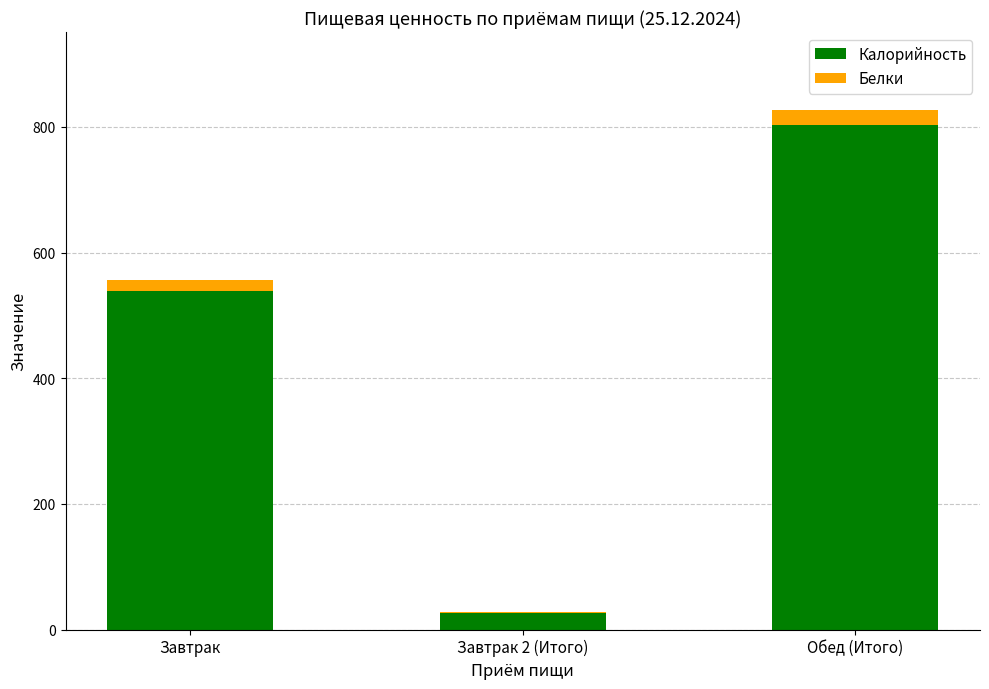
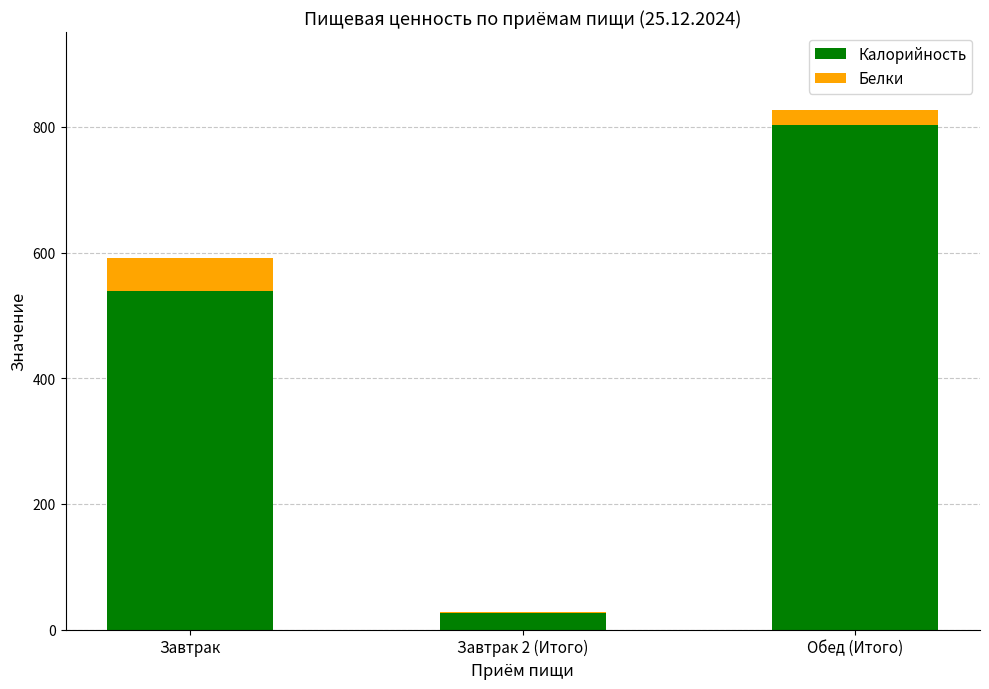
  {
    "Калорийность": {
      "Завтрак": 540,
      "Завтрак 2 (Итого)": 30,
      "Обед (Итого)": 800
    },
    "Белки": {
-     "Завтрак": 20,
+     "Завтрак": 50,
      "Обед (Итого)": 20
    }
  }
